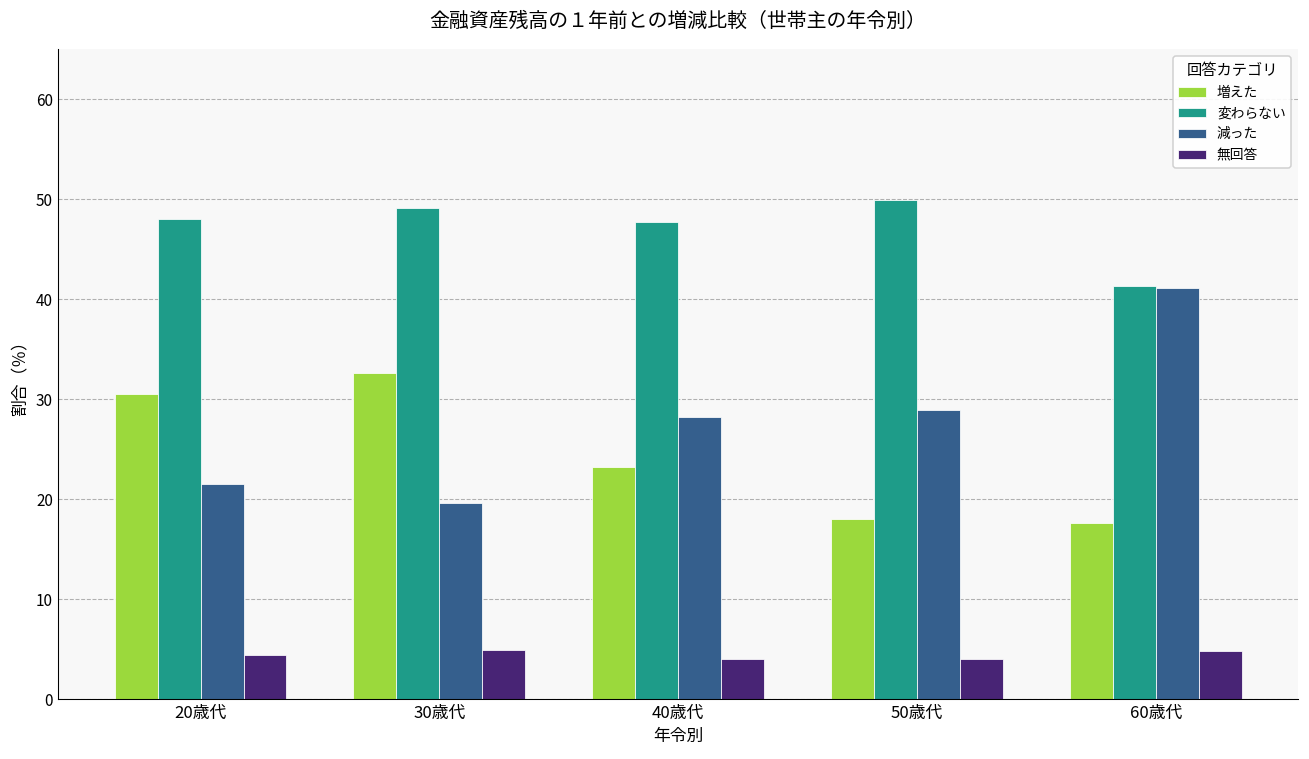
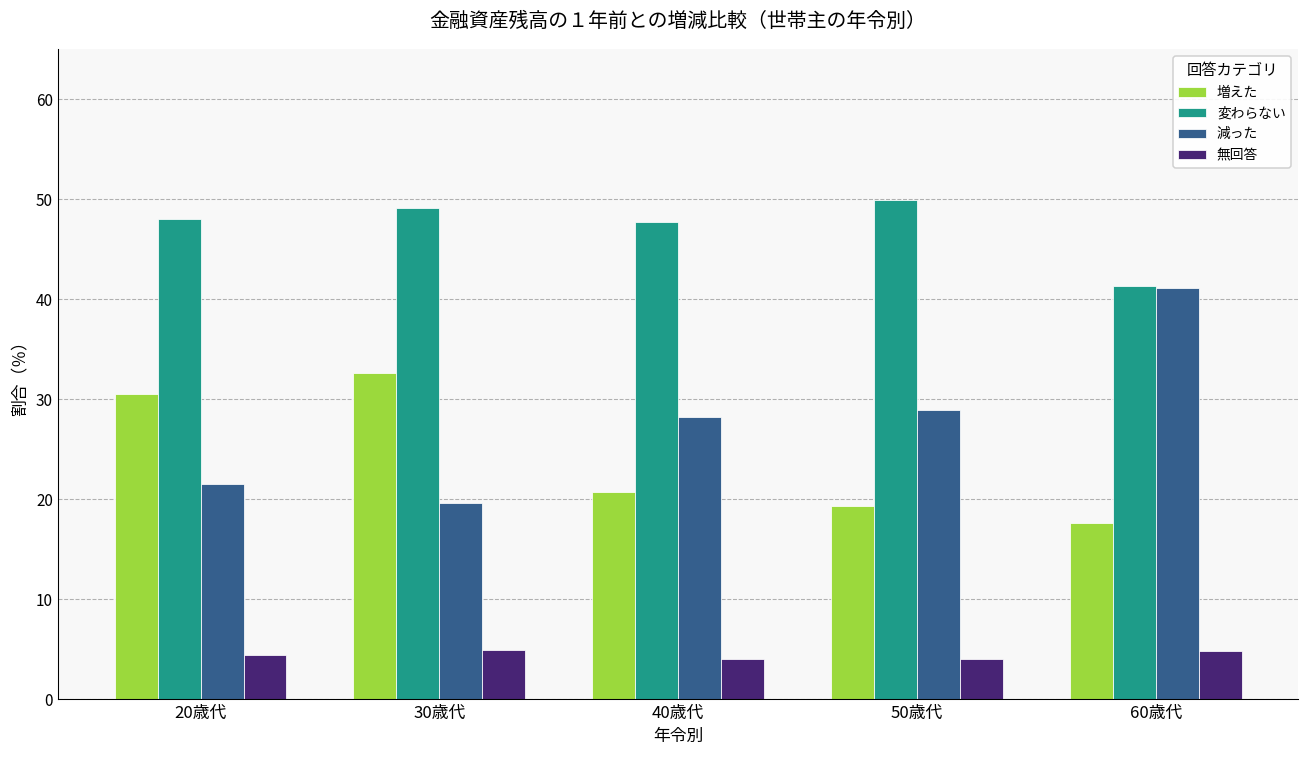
  {
    "増えた": {
      "20歳代": 31,
      "30歳代": 33,
-     "40歳代": 23,
-     "50歳代": 18,
+     "40歳代": 21,
+     "50歳代": 19,
      "60歳代": 18
    },
    "変わらない": {
      "20歳代": 48,
      "30歳代": 49,
      "40歳代": 48,
      "50歳代": 50,
      "60歳代": 41
    },
    "減った": {
      "20歳代": 22,
      "30歳代": 20,
      "40歳代": 28,
      "50歳代": 29,
      "60歳代": 41
    },
    "無回答": {
      "20歳代": 4,
      "30歳代": 5,
      "40歳代": 4,
      "50歳代": 4,
      "60歳代": 5
    }
  }
